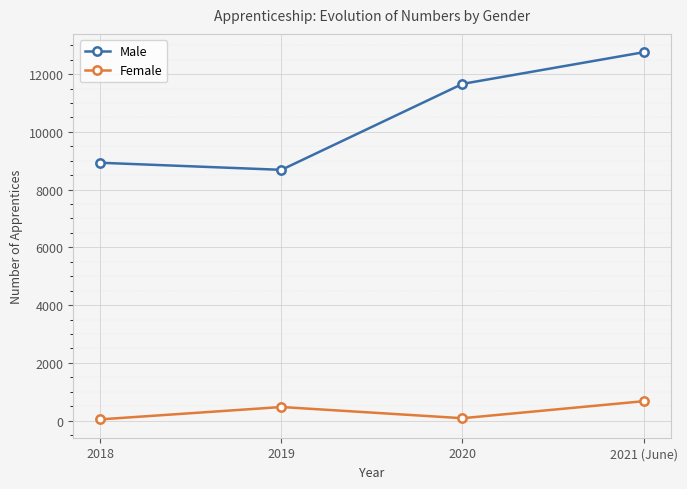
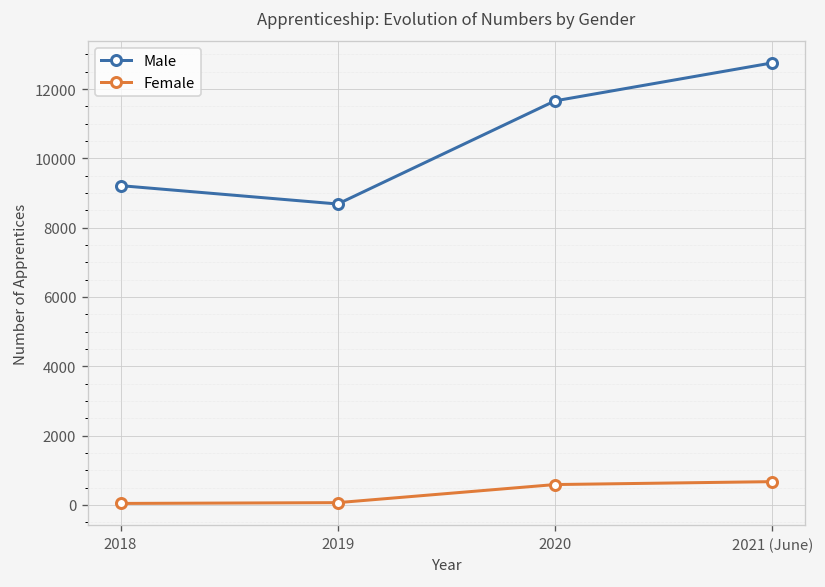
  {
    "Male": {
-     "2018": 8900,
+     "2018": 9200,
      "2019": 8700,
      "2020": 11700,
      "2021 (June)": 12800
    },
    "Female": {
      "2018": 0,
-     "2019": 500,
-     "2020": 100,
+     "2019": 100,
+     "2020": 600,
      "2021 (June)": 700
    }
  }
